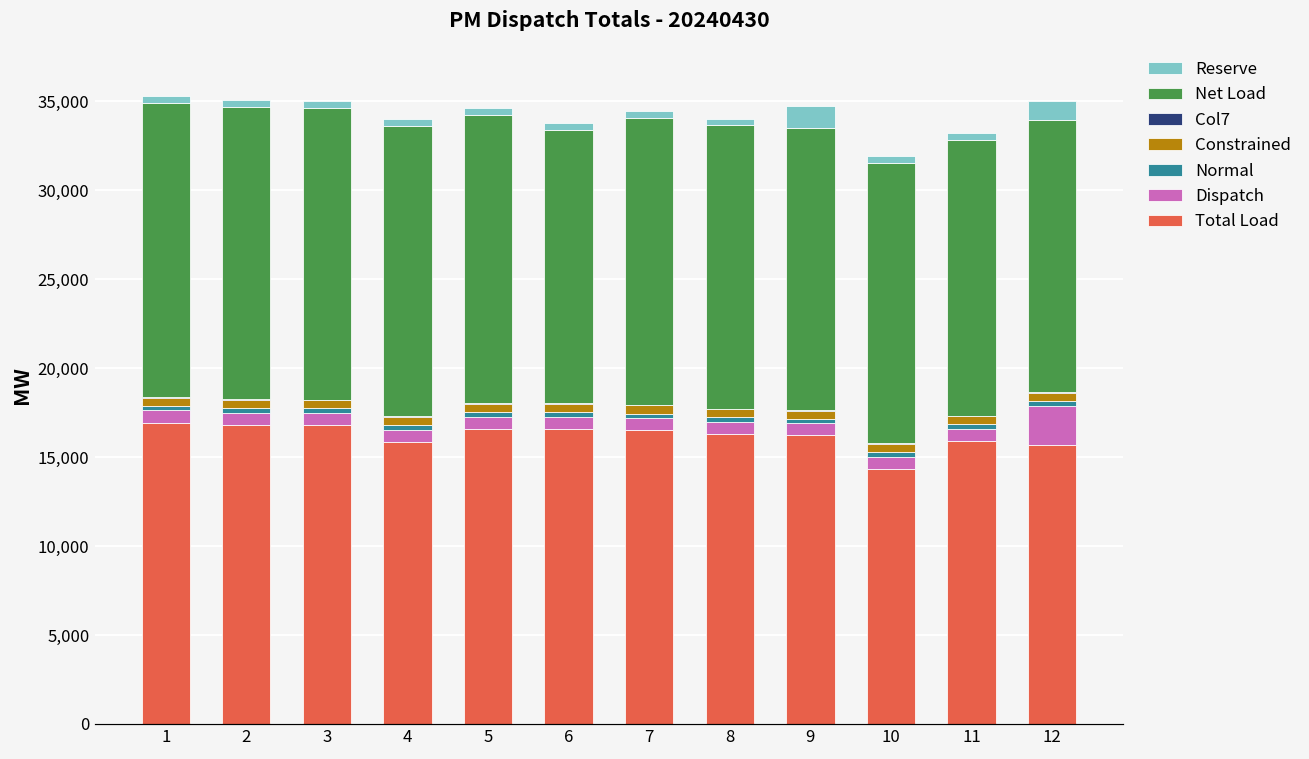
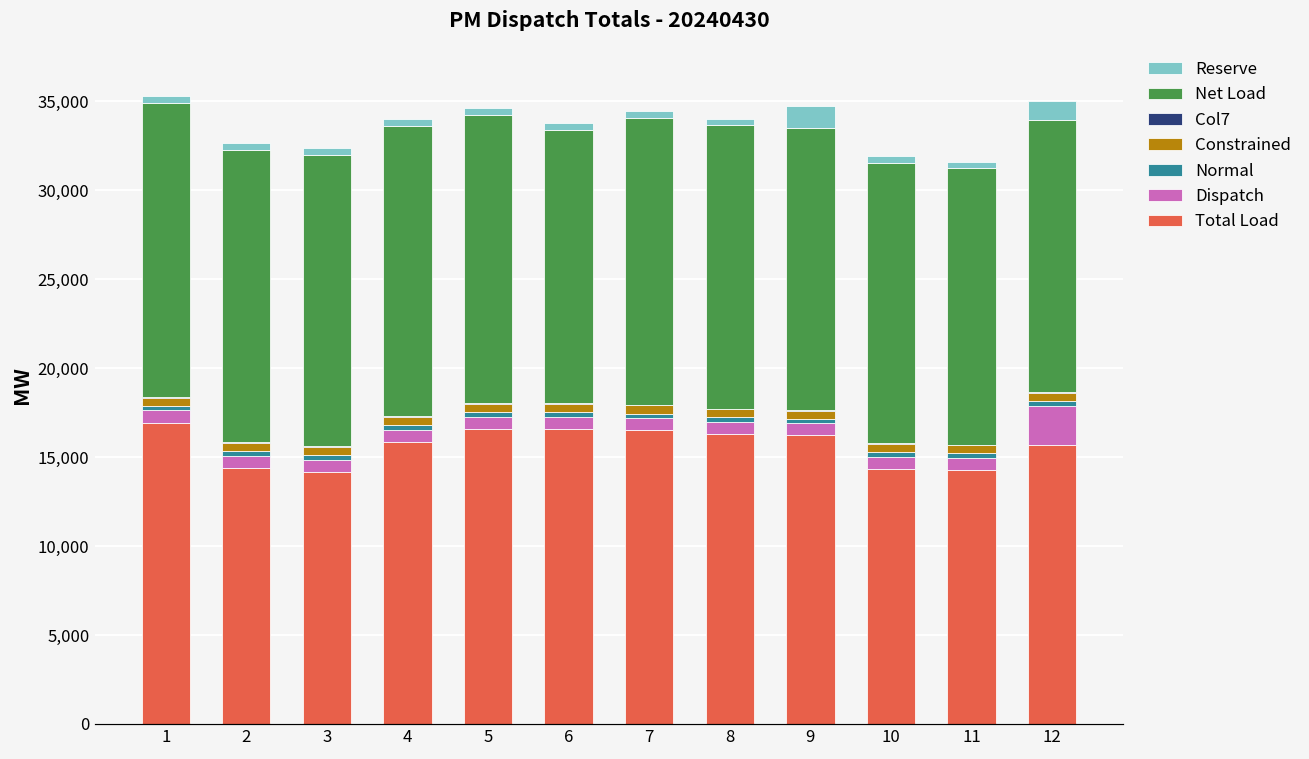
  {
    "Total Load": {
      "1": "16,900",
-     "2": "16,800",
-     "3": "16,800",
+     "2": "14,400",
+     "3": "14,200",
      "4": "15,900",
      "5": "16,600",
      "6": "16,600",
      "7": "16,500",
      "8": "16,300",
      "9": "16,200",
      "10": "14,300",
-     "11": "15,900",
+     "11": "14,300",
      "12": "15,700"
    },
    "Dispatch": {
      "1": "700",
      "2": "700",
      "3": "700",
      "4": "700",
      "5": "700",
      "6": "700",
      "7": "700",
      "8": "700",
      "9": "700",
      "10": "700",
      "11": "700",
      "12": "2,200"
    },
    "Normal": {
      "1": "200",
      "2": "300",
      "3": "300",
      "4": "300",
      "5": "300",
      "6": "300",
      "7": "300",
      "8": "300",
      "9": "300",
      "10": "300",
      "11": "300",
      "12": "300"
    },
    "Constrained": {
      "1": "500",
      "2": "500",
      "3": "500",
      "4": "500",
      "5": "500",
      "6": "500",
      "7": "500",
      "8": "500",
      "9": "500",
      "10": "500",
      "11": "500",
      "12": "500"
    },
    "Net Load": {
      "1": "16,500",
      "2": "16,400",
      "3": "16,400",
      "4": "16,300",
      "5": "16,200",
      "6": "15,400",
      "7": "16,100",
      "8": "15,900",
      "9": "15,800",
      "10": "15,700",
      "11": "15,500",
      "12": "15,300"
    },
    "Reserve": {
      "1": "400",
      "2": "400",
      "3": "400",
      "4": "400",
      "5": "400",
      "6": "400",
      "7": "400",
      "8": "400",
      "9": "1,200",
      "10": "400",
      "11": "400",
      "12": "1,100"
    }
  }
